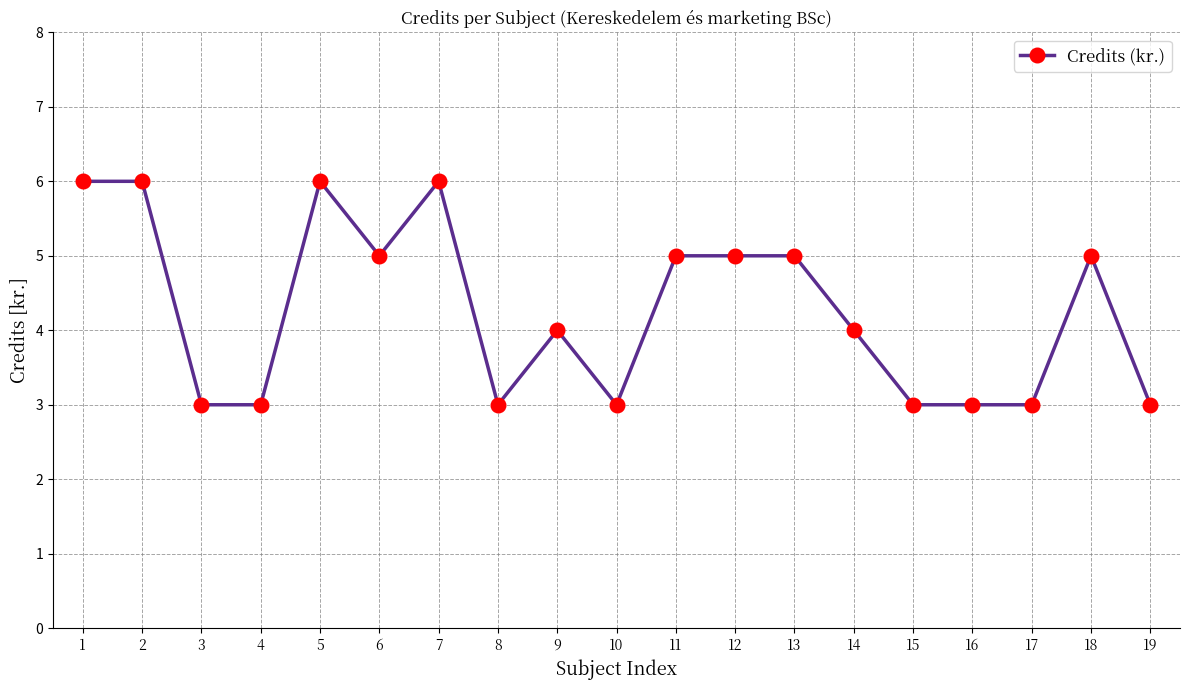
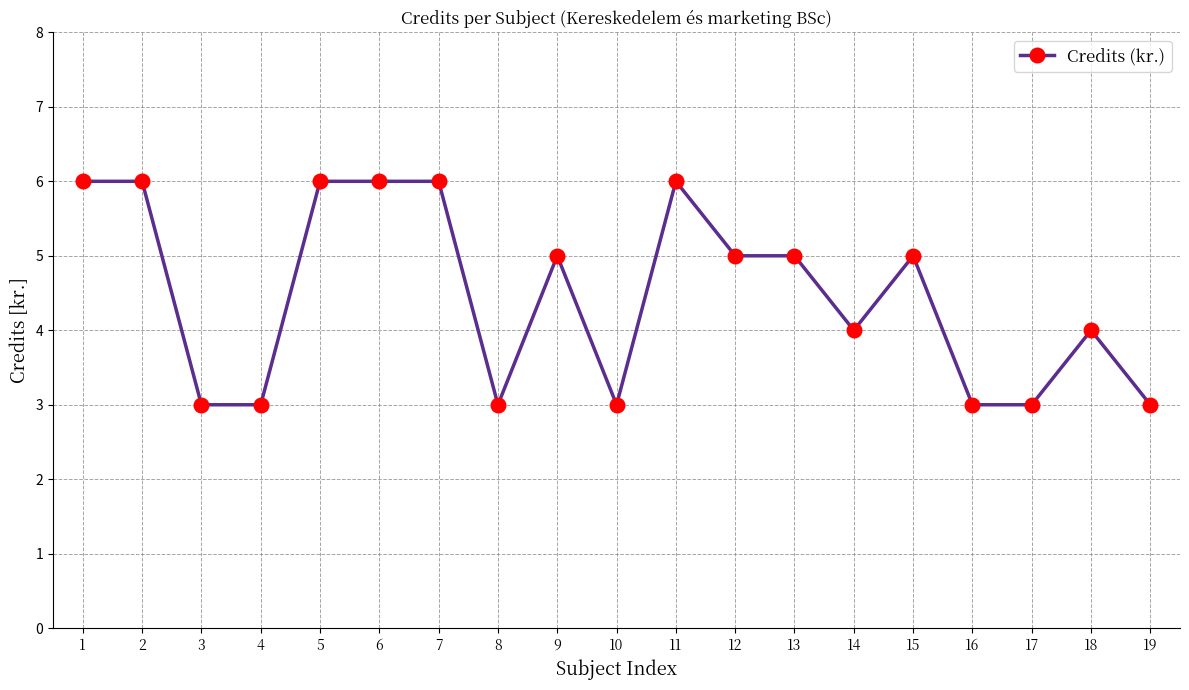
  {
    "1": 6,
    "2": 6,
    "3": 3,
    "4": 3,
    "5": 6,
-   "6": 5,
+   "6": 6,
    "7": 6,
    "8": 3,
-   "9": 4,
+   "9": 5,
    "10": 3,
-   "11": 5,
+   "11": 6,
    "12": 5,
    "13": 5,
    "14": 4,
-   "15": 3,
+   "15": 5,
    "16": 3,
    "17": 3,
-   "18": 5,
+   "18": 4,
    "19": 3
  }
